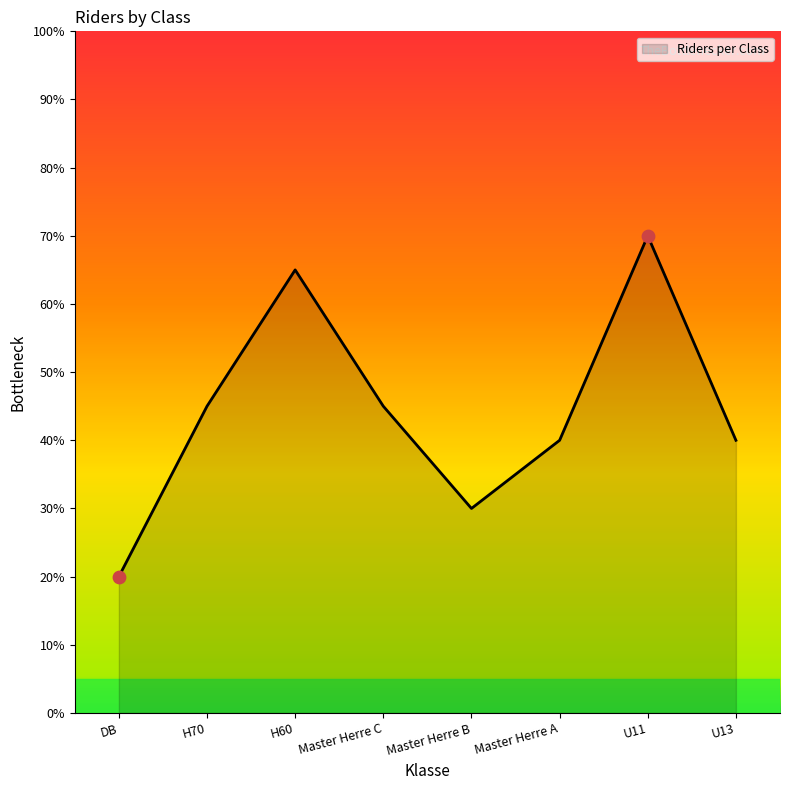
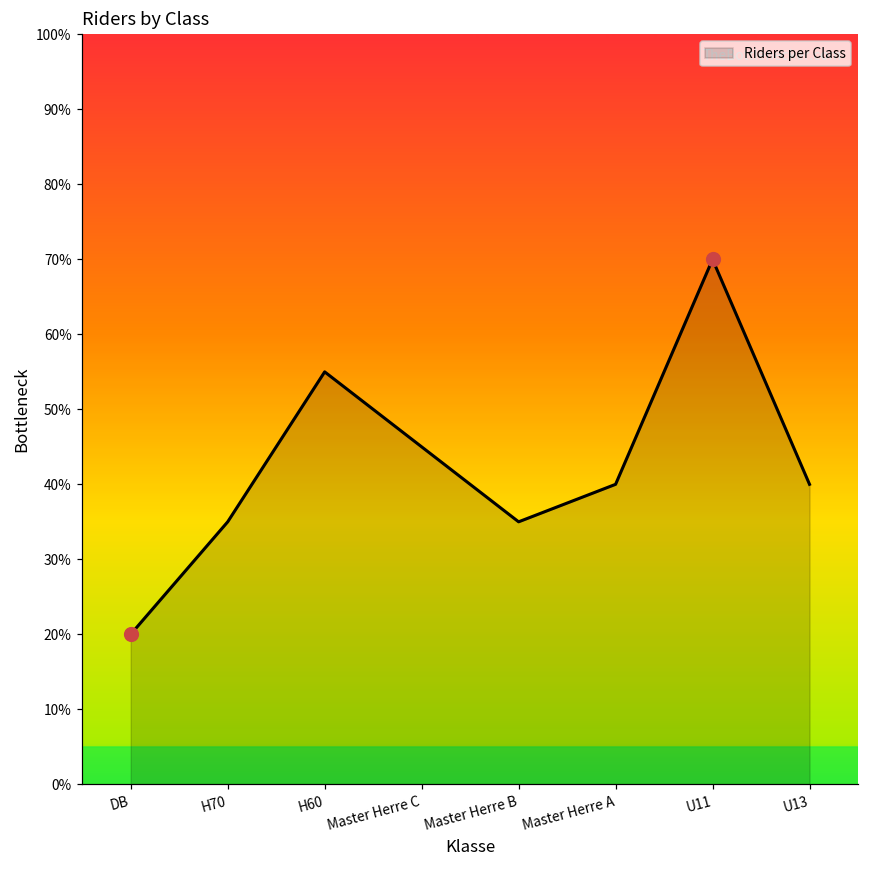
  {
    "Riders per Class": {
-     "H70": "45%",
-     "H60": "65%",
+     "H70": "35%",
+     "H60": "55%",
      "Master Herre C": "45%",
-     "Master Herre B": "30%",
+     "Master Herre B": "35%",
      "Master Herre A": "40%",
      "U13": "40%"
    }
  }
